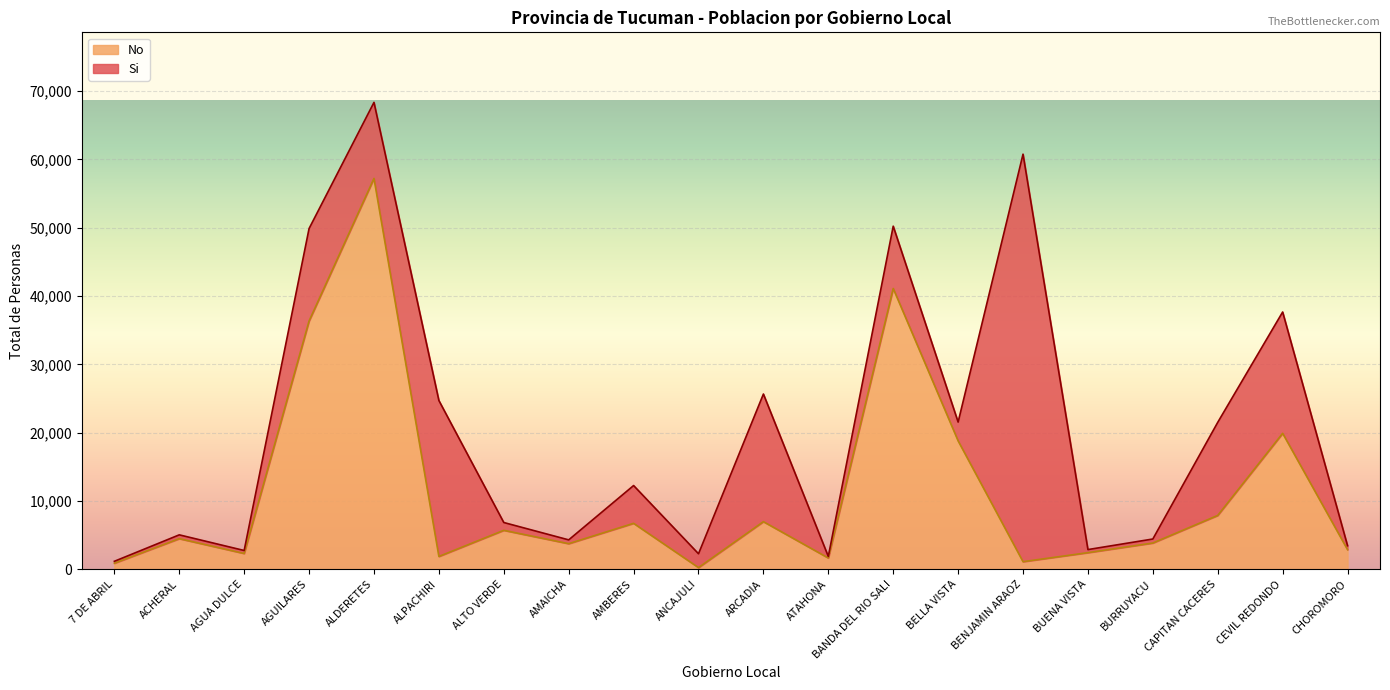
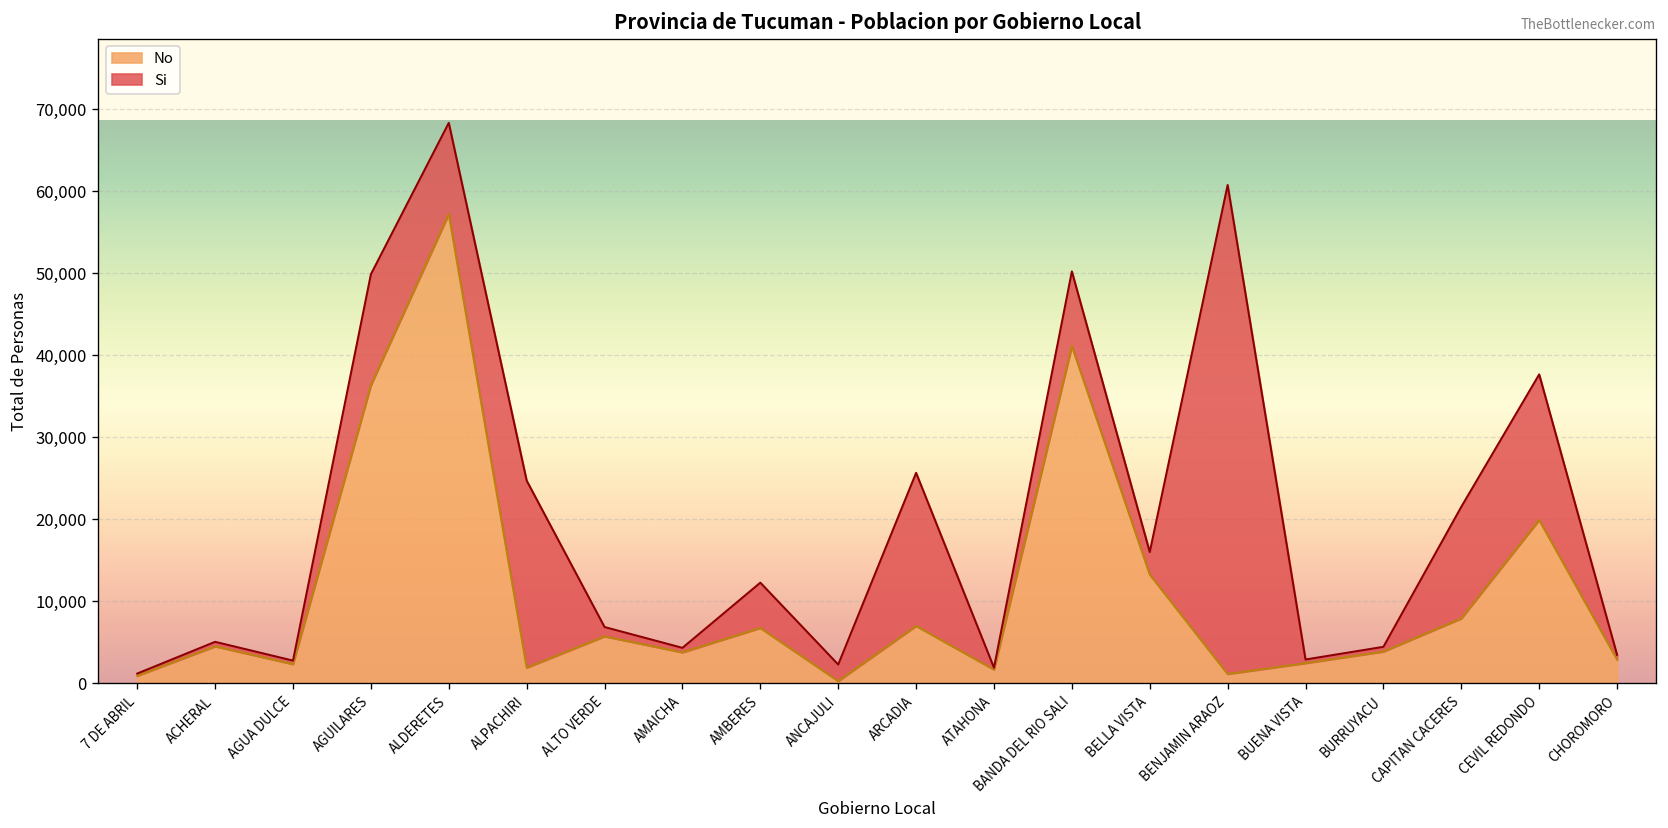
  {
    "No": {
      "ACHERAL": "4,000",
      "AGUA DULCE": "2,000",
      "AGUILARES": "36,000",
      "ALDERETES": "57,000",
      "ALPACHIRI": "2,000",
      "ALTO VERDE": "6,000",
      "AMAICHA": "4,000",
      "AMBERES": "7,000",
      "ANCAJULI": "0",
      "ARCADIA": "7,000",
      "BANDA DEL RIO SALI": "41,000",
-     "BELLA VISTA": "19,000",
+     "BELLA VISTA": "13,000",
      "BENJAMIN ARAOZ": "1,000",
      "BUENA VISTA": "2,000",
      "BURRUYACU": "4,000",
      "CAPITAN CACERES": "8,000",
      "CEVIL REDONDO": "20,000",
      "CHOROMORO": "3,000"
    },
    "Si": {
      "ACHERAL": "1,000",
      "AGUA DULCE": "0",
      "AGUILARES": "14,000",
      "ALDERETES": "11,000",
      "ALPACHIRI": "23,000",
      "ALTO VERDE": "1,000",
      "AMAICHA": "1,000",
      "AMBERES": "6,000",
      "ANCAJULI": "2,000",
      "ARCADIA": "19,000",
      "BANDA DEL RIO SALI": "9,000",
      "BELLA VISTA": "3,000",
      "BENJAMIN ARAOZ": "60,000",
      "BUENA VISTA": "0",
      "BURRUYACU": "1,000",
      "CAPITAN CACERES": "14,000",
      "CEVIL REDONDO": "18,000",
      "CHOROMORO": "1,000"
    }
  }
